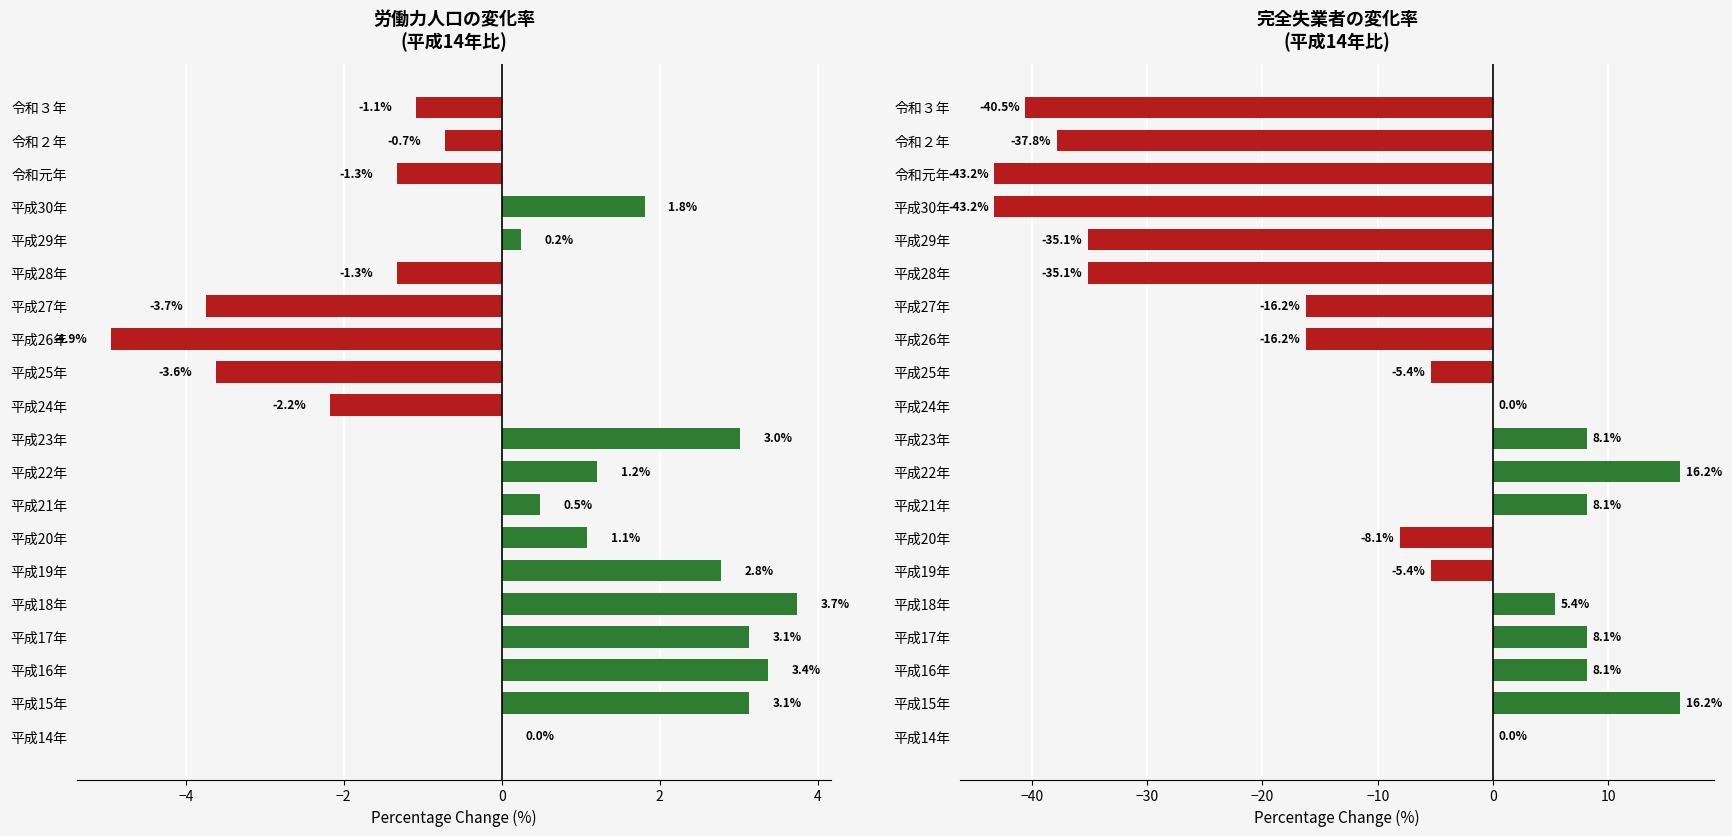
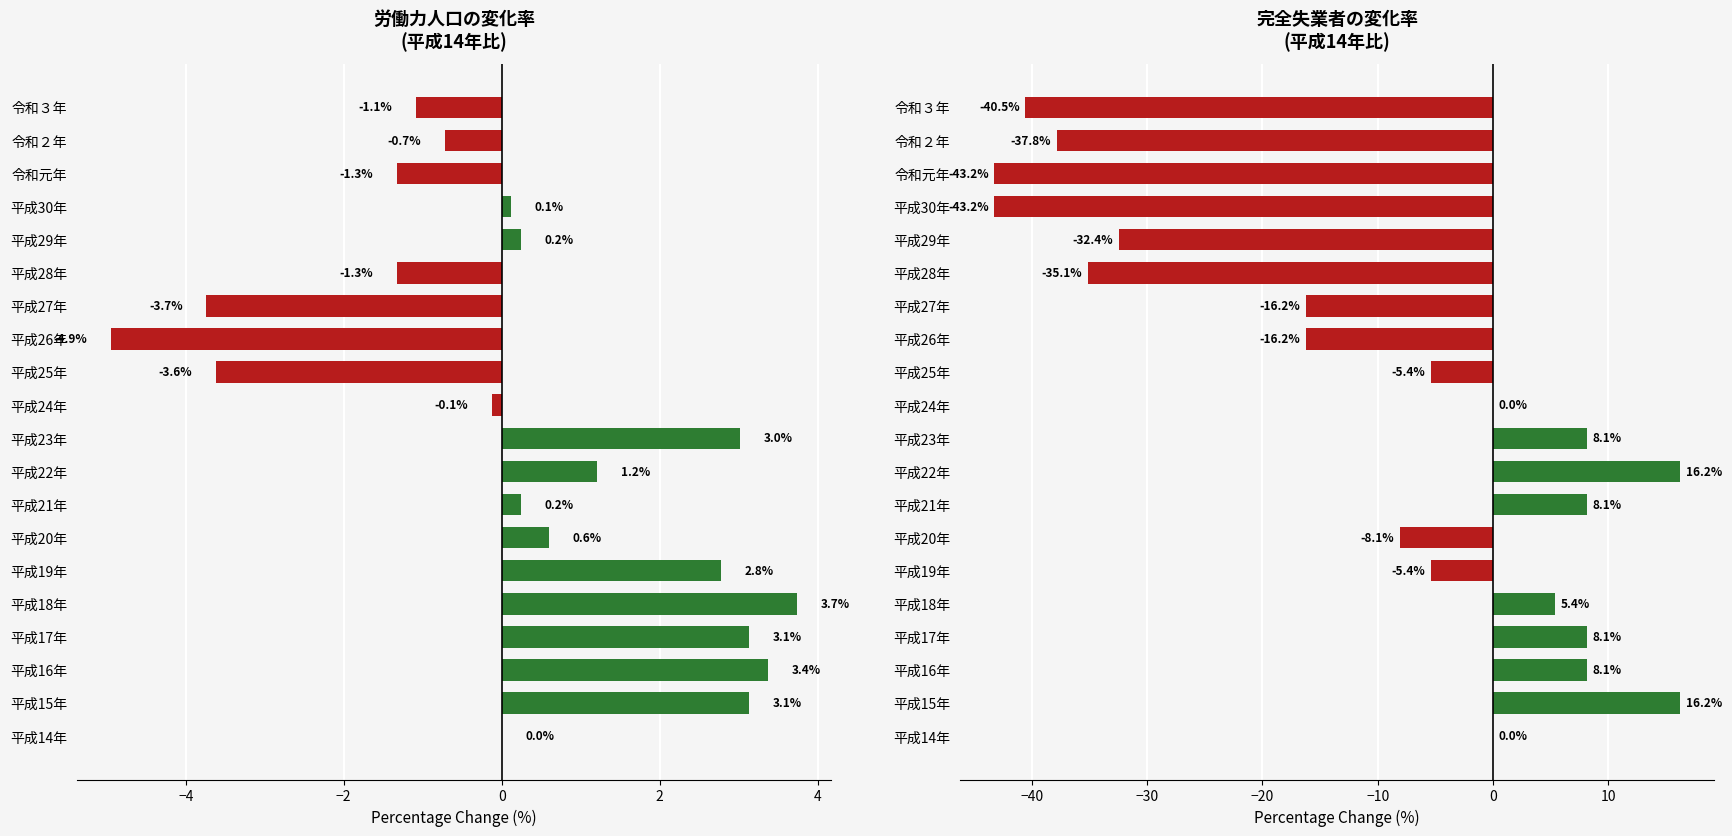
  {
    "労働力人口の変化率 (平成14年比)": {
      "令和３年": "-1.1%",
      "令和２年": "-0.7%",
      "令和元年": "-1.3%",
-     "平成30年": "1.8%",
+     "平成30年": "0.1%",
      "平成29年": "0.2%",
      "平成28年": "-1.3%",
      "平成27年": "-3.7%",
      "平成26年": "-4.9%",
      "平成25年": "-3.6%",
-     "平成24年": "-2.2%",
+     "平成24年": "-0.1%",
      "平成23年": "3.0%",
      "平成22年": "1.2%",
-     "平成21年": "0.5%",
-     "平成20年": "1.1%",
+     "平成21年": "0.2%",
+     "平成20年": "0.6%",
      "平成19年": "2.8%",
      "平成18年": "3.7%",
      "平成17年": "3.1%",
      "平成16年": "3.4%",
      "平成15年": "3.1%",
      "平成14年": "0.0%"
    },
    "完全失業者の変化率 (平成14年比)": {
      "令和３年": "-40.5%",
      "令和２年": "-37.8%",
      "令和元年": "-43.2%",
      "平成30年": "-43.2%",
-     "平成29年": "-35.1%",
+     "平成29年": "-32.4%",
      "平成28年": "-35.1%",
      "平成27年": "-16.2%",
      "平成26年": "-16.2%",
      "平成25年": "-5.4%",
      "平成24年": "0.0%",
      "平成23年": "8.1%",
      "平成22年": "16.2%",
      "平成21年": "8.1%",
      "平成20年": "-8.1%",
      "平成19年": "-5.4%",
      "平成18年": "5.4%",
      "平成17年": "8.1%",
      "平成16年": "8.1%",
      "平成15年": "16.2%",
      "平成14年": "0.0%"
    }
  }
